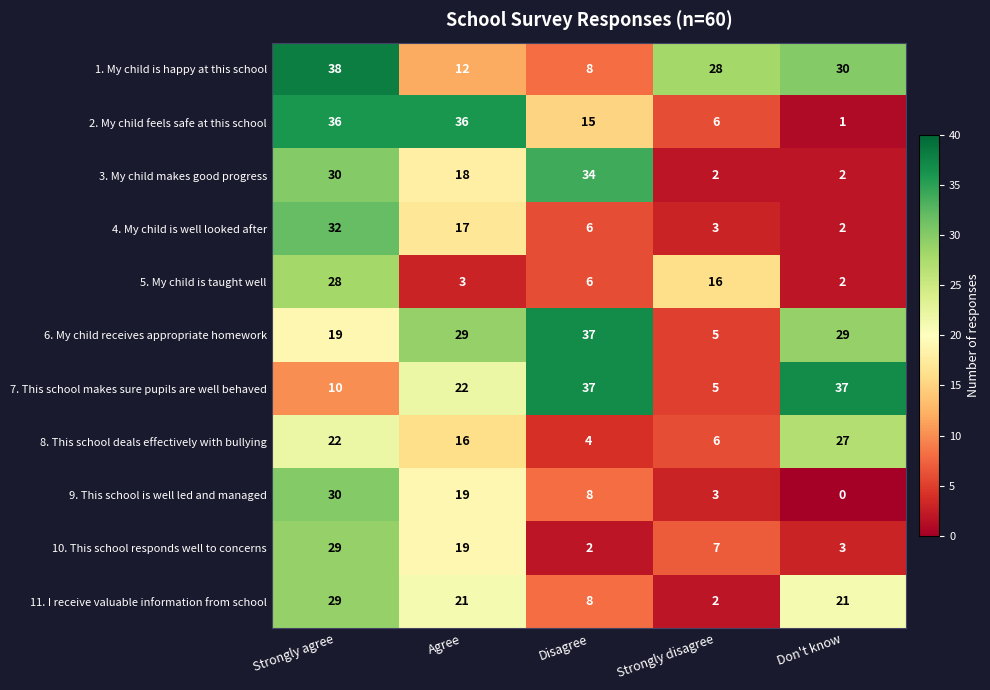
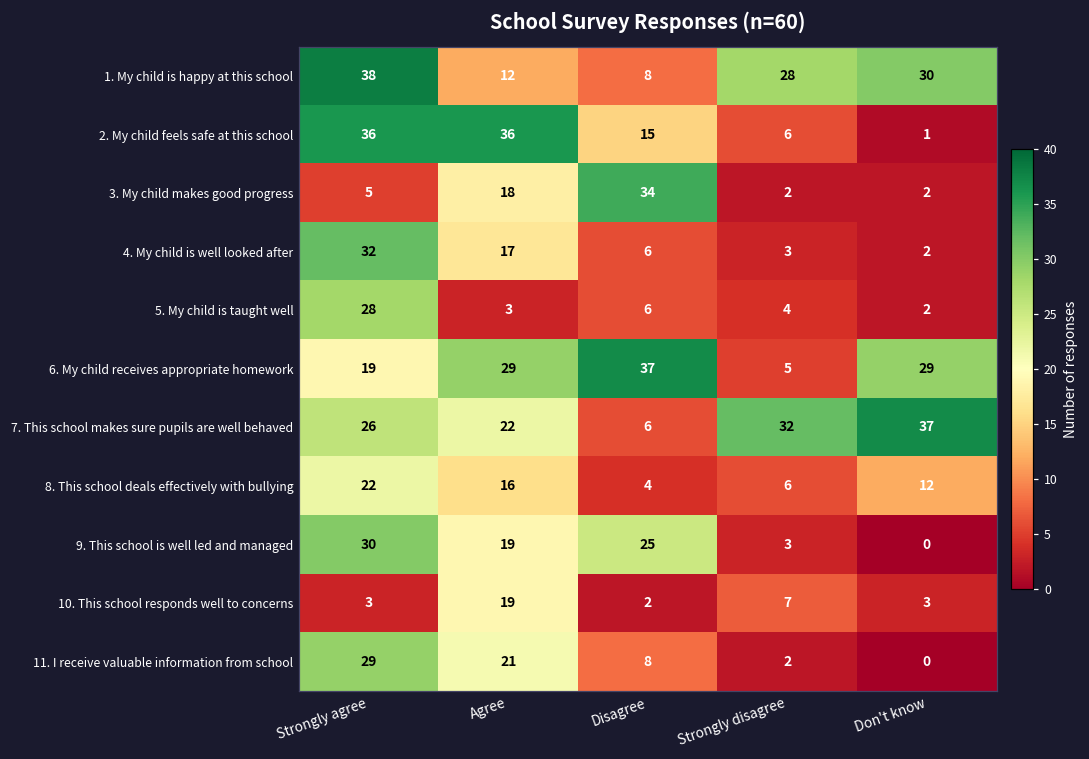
  {
    "1. My child is happy at this school": {
      "Strongly agree": 38,
      "Agree": 12,
      "Disagree": 8,
      "Strongly disagree": 28,
      "Don't know": 30
    },
    "2. My child feels safe at this school": {
      "Strongly agree": 36,
      "Agree": 36,
      "Disagree": 15,
      "Strongly disagree": 6,
      "Don't know": 1
    },
    "3. My child makes good progress": {
-     "Strongly agree": 30,
+     "Strongly agree": 5,
      "Agree": 18,
      "Disagree": 34,
      "Strongly disagree": 2,
      "Don't know": 2
    },
    "4. My child is well looked after": {
      "Strongly agree": 32,
      "Agree": 17,
      "Disagree": 6,
      "Strongly disagree": 3,
      "Don't know": 2
    },
    "5. My child is taught well": {
      "Strongly agree": 28,
      "Agree": 3,
      "Disagree": 6,
-     "Strongly disagree": 16,
+     "Strongly disagree": 4,
      "Don't know": 2
    },
    "6. My child receives appropriate homework": {
      "Strongly agree": 19,
      "Agree": 29,
      "Disagree": 37,
      "Strongly disagree": 5,
      "Don't know": 29
    },
    "7. This school makes sure pupils are well behaved": {
-     "Strongly agree": 10,
+     "Strongly agree": 26,
      "Agree": 22,
-     "Disagree": 37,
-     "Strongly disagree": 5,
+     "Disagree": 6,
+     "Strongly disagree": 32,
      "Don't know": 37
    },
    "8. This school deals effectively with bullying": {
      "Strongly agree": 22,
      "Agree": 16,
      "Disagree": 4,
      "Strongly disagree": 6,
-     "Don't know": 27
+     "Don't know": 12
    },
    "9. This school is well led and managed": {
      "Strongly agree": 30,
      "Agree": 19,
-     "Disagree": 8,
+     "Disagree": 25,
      "Strongly disagree": 3,
      "Don't know": 0
    },
    "10. This school responds well to concerns": {
-     "Strongly agree": 29,
+     "Strongly agree": 3,
      "Agree": 19,
      "Disagree": 2,
      "Strongly disagree": 7,
      "Don't know": 3
    },
    "11. I receive valuable information from school": {
      "Strongly agree": 29,
      "Agree": 21,
      "Disagree": 8,
      "Strongly disagree": 2,
-     "Don't know": 21
+     "Don't know": 0
    }
  }
